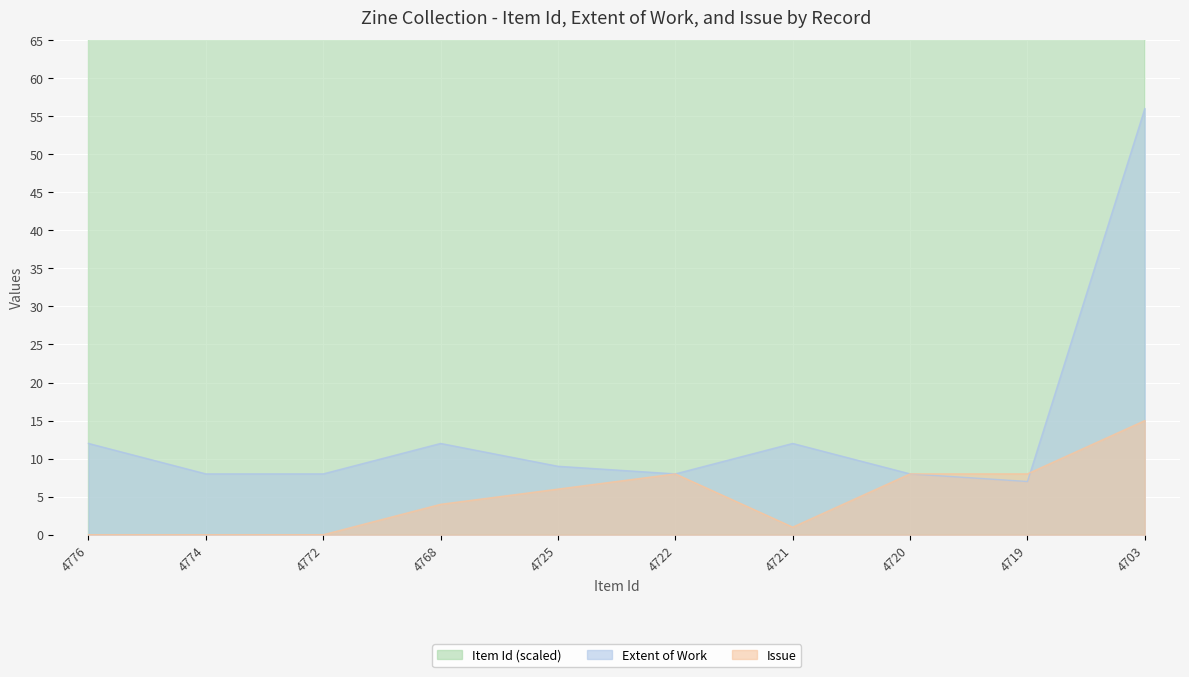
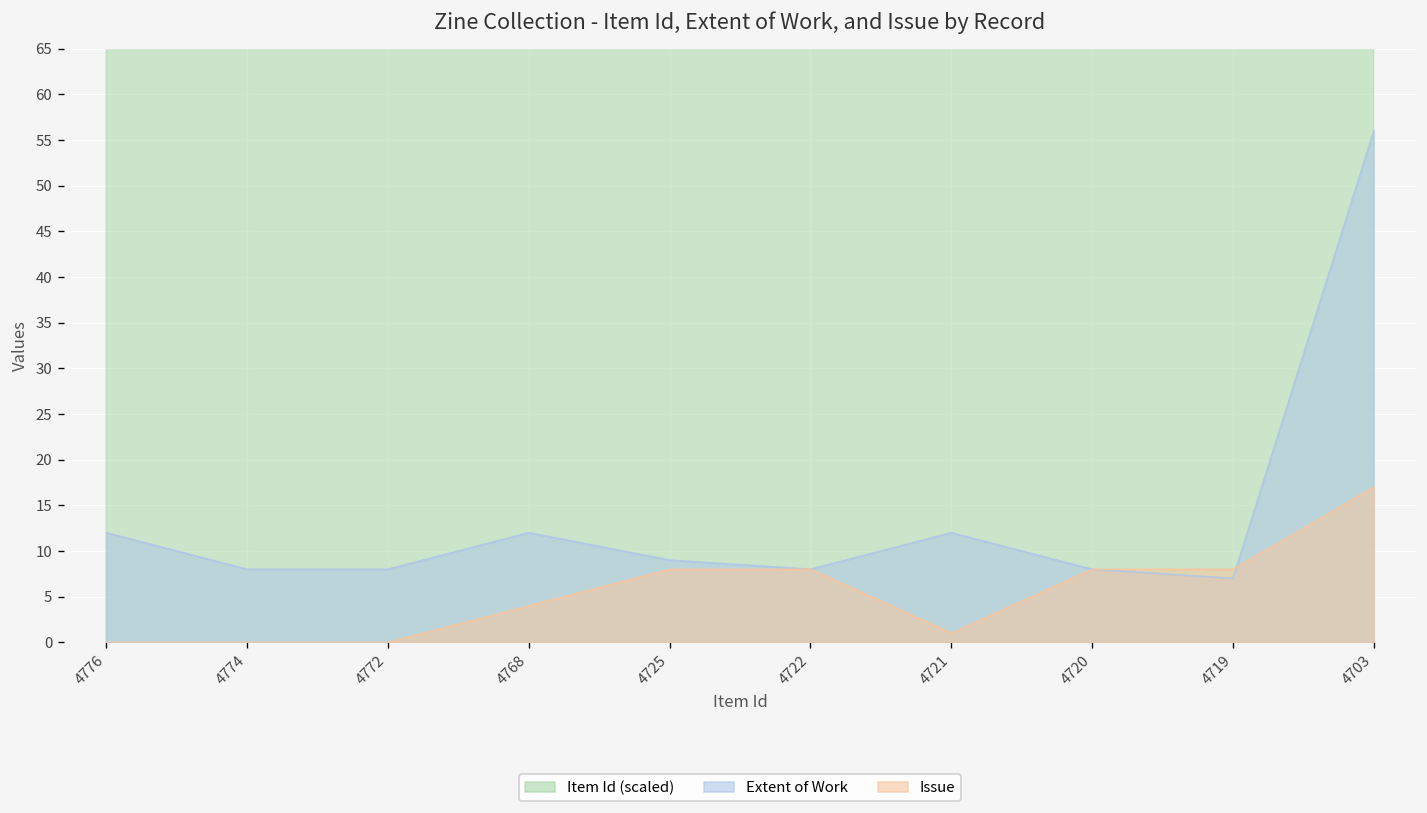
  {
    "Issue": {
      "4776": 0,
      "4774": 0,
      "4772": 0,
      "4768": 4,
-     "4725": 6,
+     "4725": 8,
      "4721": 1,
      "4719": 8,
-     "4703": 15
+     "4703": 17
    }
  }
